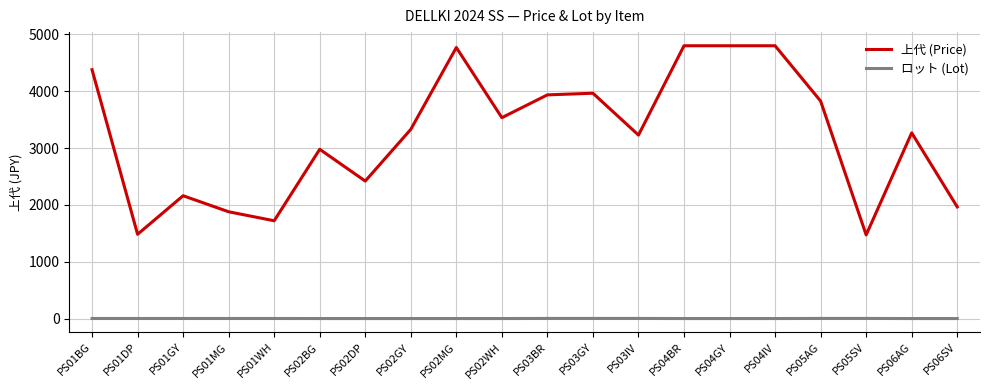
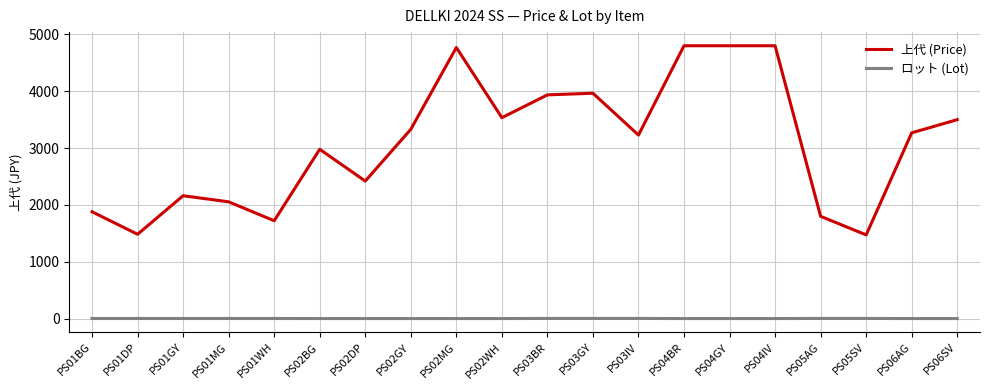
  {
    "上代 (Price)": {
-     "PS01BG": 4400,
+     "PS01BG": 1900,
      "PS01DP": 1500,
      "PS01GY": 2200,
-     "PS01MG": 1900,
+     "PS01MG": 2100,
      "PS01WH": 1700,
      "PS02BG": 3000,
      "PS02DP": 2400,
      "PS02GY": 3300,
      "PS02MG": 4800,
      "PS02WH": 3500,
      "PS03BR": 3900,
      "PS03GY": 4000,
      "PS03IV": 3200,
      "PS04BR": 4800,
      "PS04GY": 4800,
      "PS04IV": 4800,
-     "PS05AG": 3800,
+     "PS05AG": 1800,
      "PS05SV": 1500,
      "PS06AG": 3300,
-     "PS06SV": 2000
+     "PS06SV": 3500
    },
    "ロット (Lot)": {
      "PS01BG": 0,
      "PS01DP": 0,
      "PS01GY": 0,
      "PS01MG": 0,
      "PS01WH": 0,
      "PS02BG": 0,
      "PS02DP": 0,
      "PS02GY": 0,
      "PS02MG": 0,
      "PS02WH": 0,
      "PS03BR": 0,
      "PS03GY": 0,
      "PS03IV": 0,
      "PS04BR": 0,
      "PS04GY": 0,
      "PS04IV": 0,
      "PS05AG": 0,
      "PS05SV": 0,
      "PS06AG": 0,
      "PS06SV": 0
    }
  }
